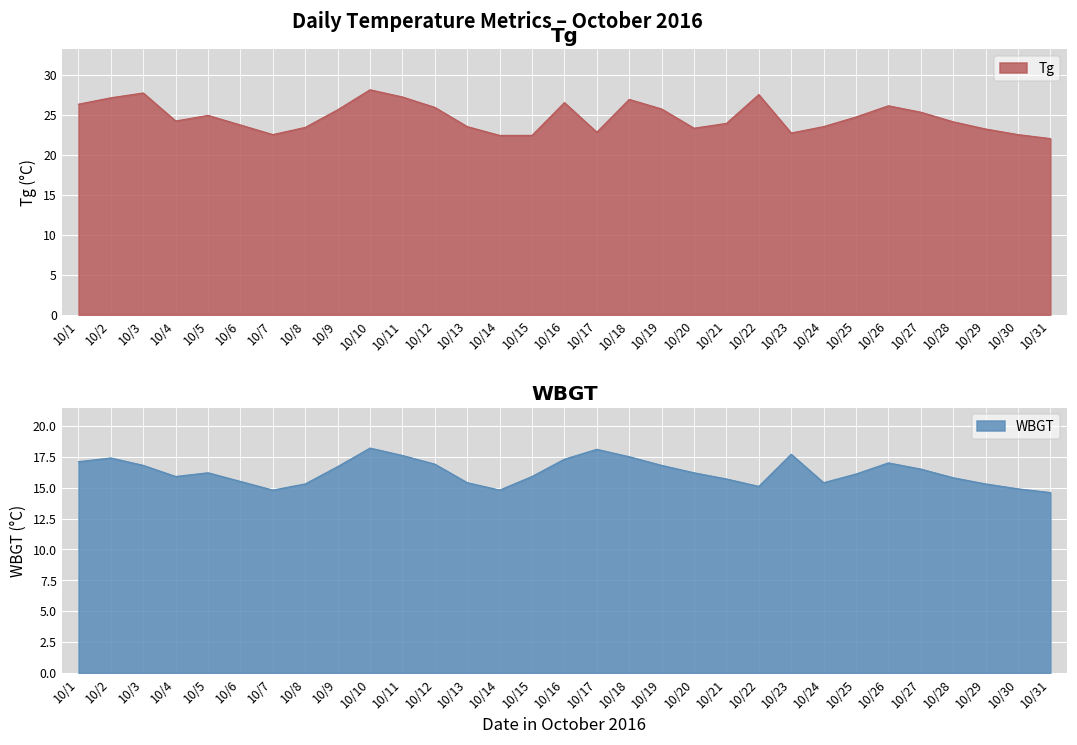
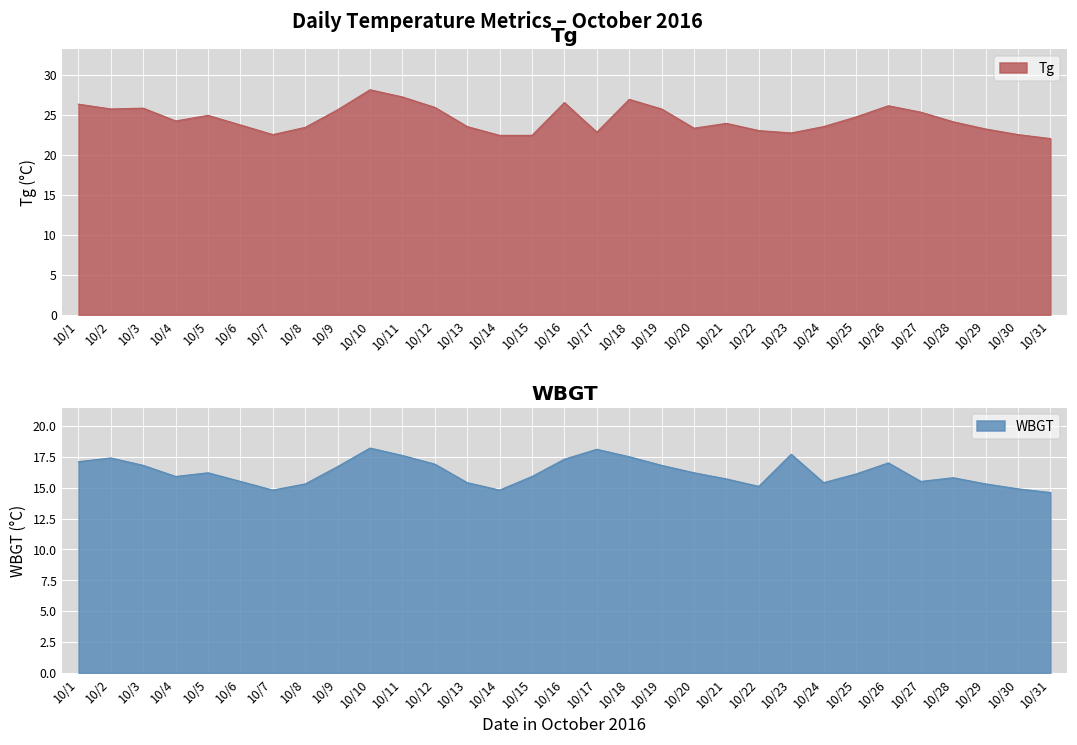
  {
    "Tg": {
      "10/1": 26,
-     "10/2": 27,
-     "10/3": 28,
+     "10/2": 26,
+     "10/3": 26,
      "10/4": 24,
      "10/5": 25,
      "10/6": 24,
      "10/7": 23,
      "10/8": 23,
      "10/9": 26,
      "10/10": 28,
      "10/11": 27,
      "10/12": 26,
      "10/13": 24,
      "10/14": 22,
      "10/15": 22,
      "10/16": 27,
      "10/17": 23,
      "10/18": 27,
      "10/19": 26,
      "10/20": 23,
      "10/21": 24,
-     "10/22": 28,
+     "10/22": 23,
      "10/23": 23,
      "10/24": 24,
      "10/25": 25,
      "10/26": 26,
      "10/27": 25,
      "10/28": 24,
      "10/29": 23,
      "10/30": 23,
      "10/31": 22
    },
    "WBGT": {
      "10/1": 17.1,
      "10/2": 17.4,
      "10/3": 16.8,
      "10/4": 15.9,
      "10/5": 16.2,
      "10/6": 15.5,
      "10/7": 14.8,
      "10/8": 15.3,
      "10/9": 16.7,
      "10/10": 18.2,
      "10/11": 17.6,
      "10/12": 16.9,
      "10/13": 15.4,
      "10/14": 14.8,
      "10/15": 15.9,
      "10/16": 17.3,
      "10/17": 18.1,
      "10/18": 17.5,
      "10/19": 16.8,
      "10/20": 16.2,
      "10/21": 15.7,
      "10/22": 15.1,
      "10/23": 17.7,
      "10/24": 15.4,
      "10/25": 16.1,
      "10/26": 17.0,
-     "10/27": 16.5,
+     "10/27": 15.5,
      "10/28": 15.8,
      "10/29": 15.3,
      "10/30": 14.9,
      "10/31": 14.6
    }
  }
